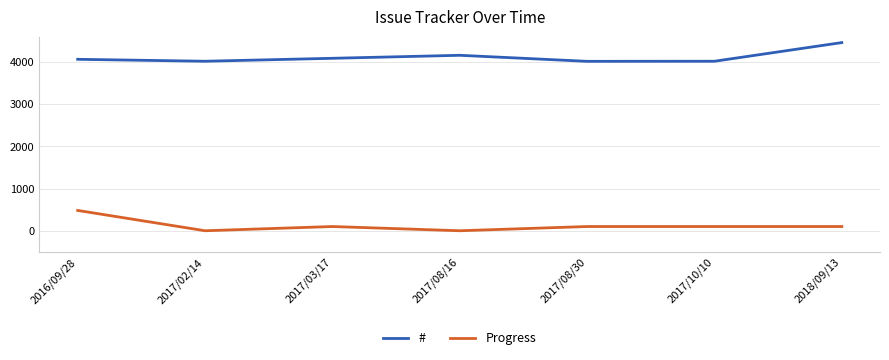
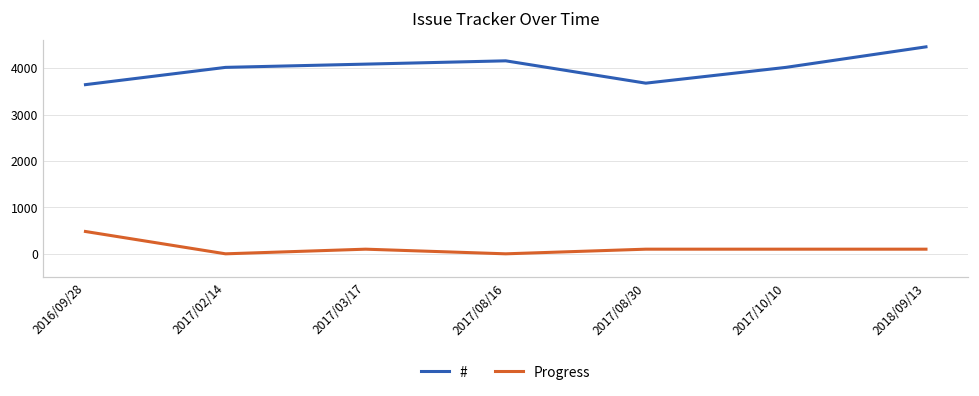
  {
    "#": {
-     "2016/09/28": 4100,
+     "2016/09/28": 3600,
      "2017/02/14": 4000,
      "2017/03/17": 4100,
      "2017/08/16": 4200,
-     "2017/08/30": 4000,
+     "2017/08/30": 3700,
      "2017/10/10": 4000,
      "2018/09/13": 4500
    },
    "Progress": {
      "2016/09/28": 500,
      "2017/02/14": 0,
      "2017/03/17": 100,
      "2017/08/16": 0,
      "2017/08/30": 100,
      "2017/10/10": 100,
      "2018/09/13": 100
    }
  }
